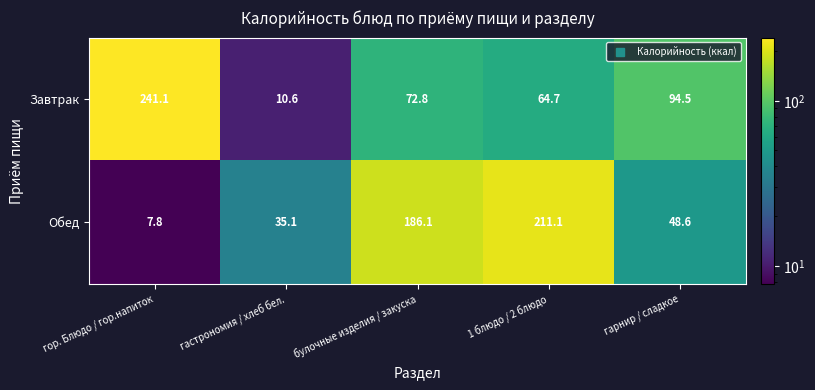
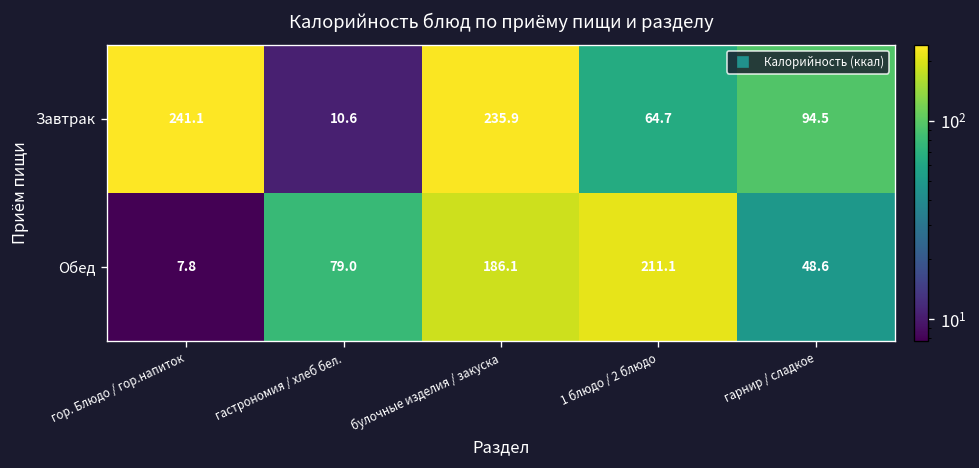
  {
    "Завтрак": {
      "гор. Блюдо / гор.напиток": 241.1,
      "гастрономия / хлеб бел.": 10.6,
-     "булочные изделия / закуска": 72.8,
+     "булочные изделия / закуска": 235.9,
      "1 блюдо / 2 блюдо": 64.7,
      "гарнир / сладкое": 94.5
    },
    "Обед": {
      "гор. Блюдо / гор.напиток": 7.8,
-     "гастрономия / хлеб бел.": 35.1,
+     "гастрономия / хлеб бел.": 79.0,
      "булочные изделия / закуска": 186.1,
      "1 блюдо / 2 блюдо": 211.1,
      "гарнир / сладкое": 48.6
    }
  }
